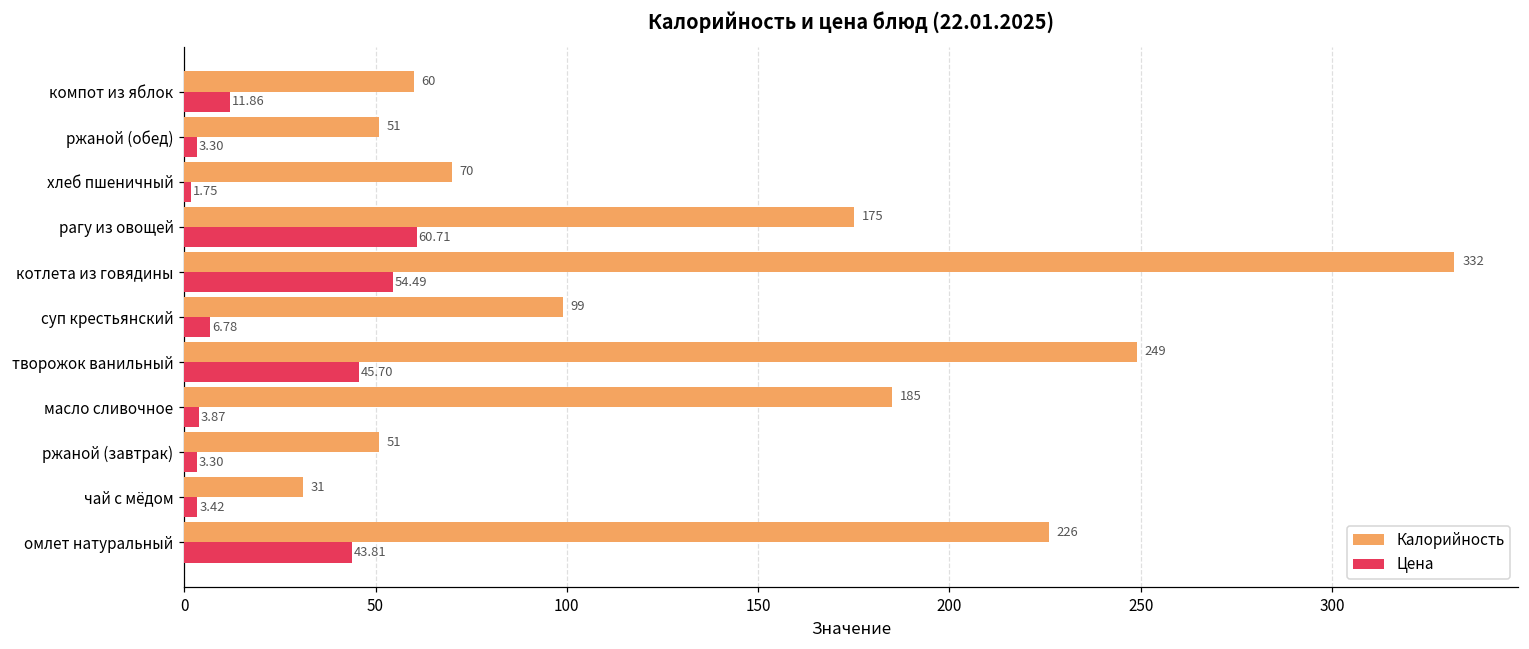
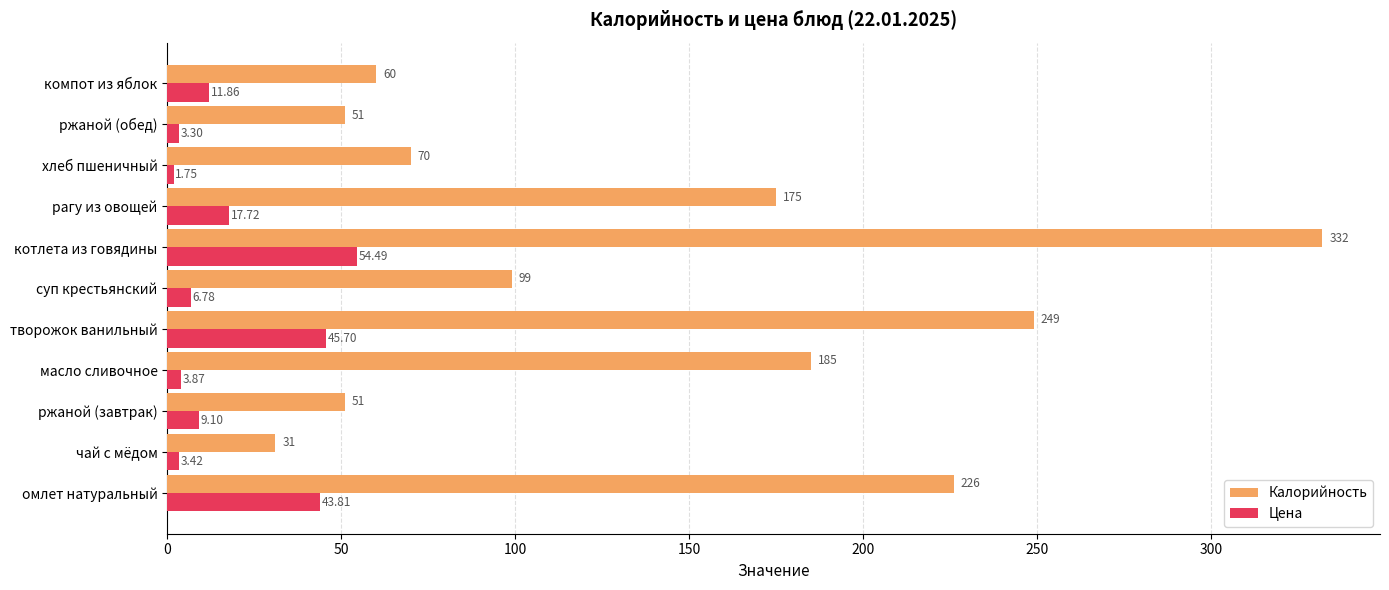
  {
    "Калорийность": {
      "компот из яблок": 60,
      "ржаной (обед)": 51,
      "хлеб пшеничный": 70,
      "рагу из овощей": 175,
      "котлета из говядины": 332,
      "суп крестьянский": 99,
      "творожок ванильный": 249,
      "масло сливочное": 185,
      "ржаной (завтрак)": 51,
      "чай с мёдом": 31,
      "омлет натуральный": 226
    },
    "Цена": {
      "компот из яблок": 11.86,
      "ржаной (обед)": 3.30,
      "хлеб пшеничный": 1.75,
-     "рагу из овощей": 60.71,
+     "рагу из овощей": 17.72,
      "котлета из говядины": 54.49,
      "суп крестьянский": 6.78,
      "творожок ванильный": 45.70,
      "масло сливочное": 3.87,
-     "ржаной (завтрак)": 3.30,
+     "ржаной (завтрак)": 9.10,
      "чай с мёдом": 3.42,
      "омлет натуральный": 43.81
    }
  }
